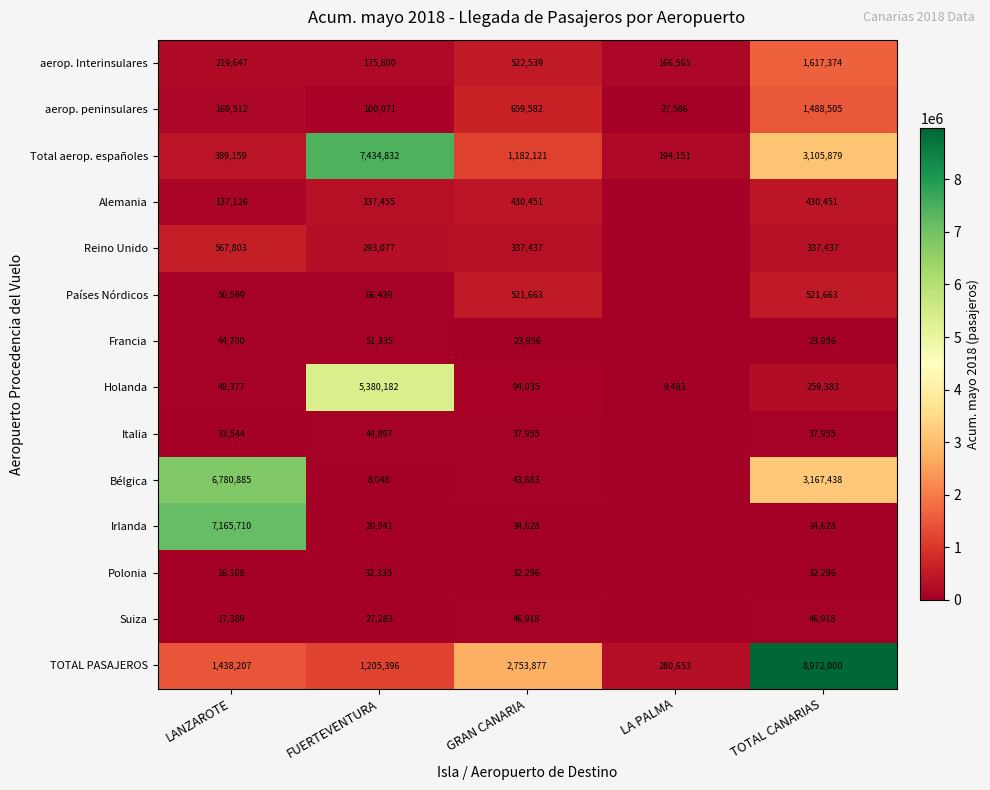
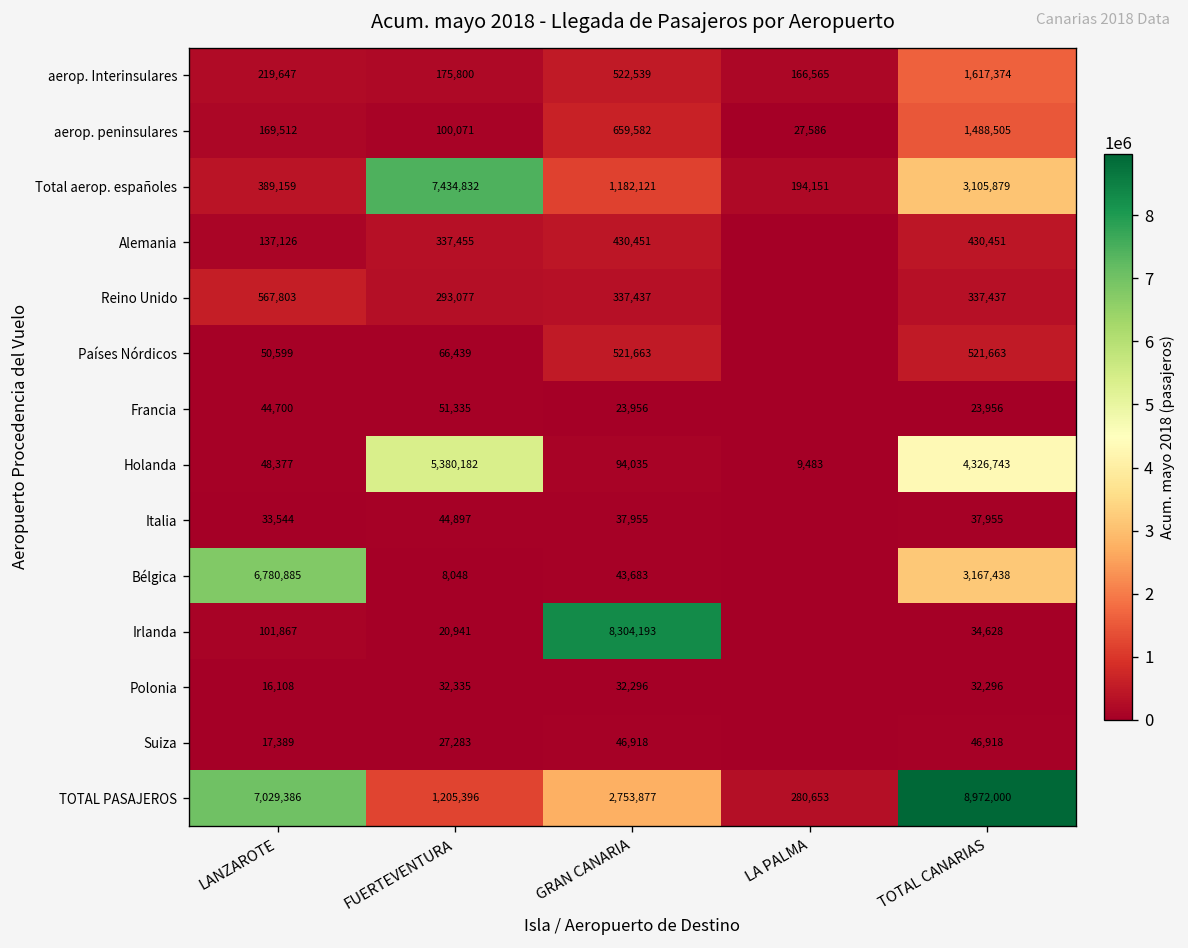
  {
    "aerop. Interinsulares": {
      "LANZAROTE": "219,647",
      "FUERTEVENTURA": "175,800",
      "GRAN CANARIA": "522,539",
      "LA PALMA": "166,565",
      "TOTAL CANARIAS": "1,617,374"
    },
    "aerop. peninsulares": {
      "LANZAROTE": "169,512",
      "FUERTEVENTURA": "100,071",
      "GRAN CANARIA": "659,582",
      "LA PALMA": "27,586",
      "TOTAL CANARIAS": "1,488,505"
    },
    "Total aerop. españoles": {
      "LANZAROTE": "389,159",
      "FUERTEVENTURA": "7,434,832",
      "GRAN CANARIA": "1,182,121",
      "LA PALMA": "194,151",
      "TOTAL CANARIAS": "3,105,879"
    },
    "Alemania": {
      "LANZAROTE": "137,126",
      "FUERTEVENTURA": "337,455",
      "GRAN CANARIA": "430,451",
      "TOTAL CANARIAS": "430,451"
    },
    "Reino Unido": {
      "LANZAROTE": "567,803",
      "FUERTEVENTURA": "293,077",
      "GRAN CANARIA": "337,437",
      "TOTAL CANARIAS": "337,437"
    },
    "Países Nórdicos": {
      "LANZAROTE": "50,599",
      "FUERTEVENTURA": "66,439",
      "GRAN CANARIA": "521,663",
      "TOTAL CANARIAS": "521,663"
    },
    "Francia": {
      "LANZAROTE": "44,700",
      "FUERTEVENTURA": "51,335",
      "GRAN CANARIA": "23,956",
      "TOTAL CANARIAS": "23,956"
    },
    "Holanda": {
      "LANZAROTE": "48,377",
      "FUERTEVENTURA": "5,380,182",
      "GRAN CANARIA": "94,035",
      "LA PALMA": "9,483",
-     "TOTAL CANARIAS": "259,383"
+     "TOTAL CANARIAS": "4,326,743"
    },
    "Italia": {
      "LANZAROTE": "33,544",
      "FUERTEVENTURA": "44,897",
      "GRAN CANARIA": "37,955",
      "TOTAL CANARIAS": "37,955"
    },
    "Bélgica": {
      "LANZAROTE": "6,780,885",
      "FUERTEVENTURA": "8,048",
      "GRAN CANARIA": "43,683",
      "TOTAL CANARIAS": "3,167,438"
    },
    "Irlanda": {
-     "LANZAROTE": "7,165,710",
+     "LANZAROTE": "101,867",
      "FUERTEVENTURA": "20,941",
-     "GRAN CANARIA": "34,628",
+     "GRAN CANARIA": "8,304,193",
      "TOTAL CANARIAS": "34,628"
    },
    "Polonia": {
      "LANZAROTE": "16,108",
      "FUERTEVENTURA": "32,335",
      "GRAN CANARIA": "32,296",
      "TOTAL CANARIAS": "32,296"
    },
    "Suiza": {
      "LANZAROTE": "17,389",
      "FUERTEVENTURA": "27,283",
      "GRAN CANARIA": "46,918",
      "TOTAL CANARIAS": "46,918"
    },
    "TOTAL PASAJEROS": {
-     "LANZAROTE": "1,438,207",
+     "LANZAROTE": "7,029,386",
      "FUERTEVENTURA": "1,205,396",
      "GRAN CANARIA": "2,753,877",
      "LA PALMA": "280,653",
      "TOTAL CANARIAS": "8,972,000"
    }
  }
